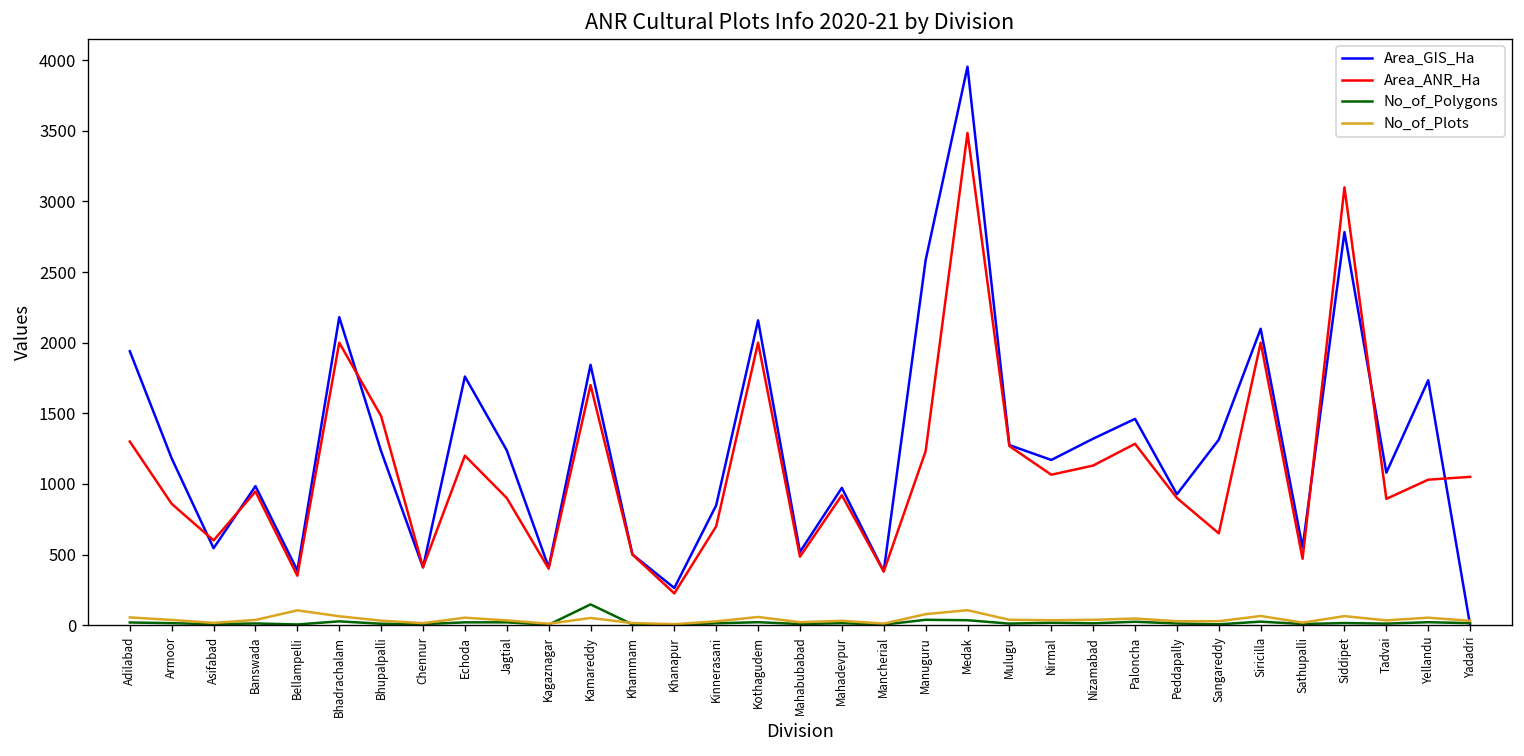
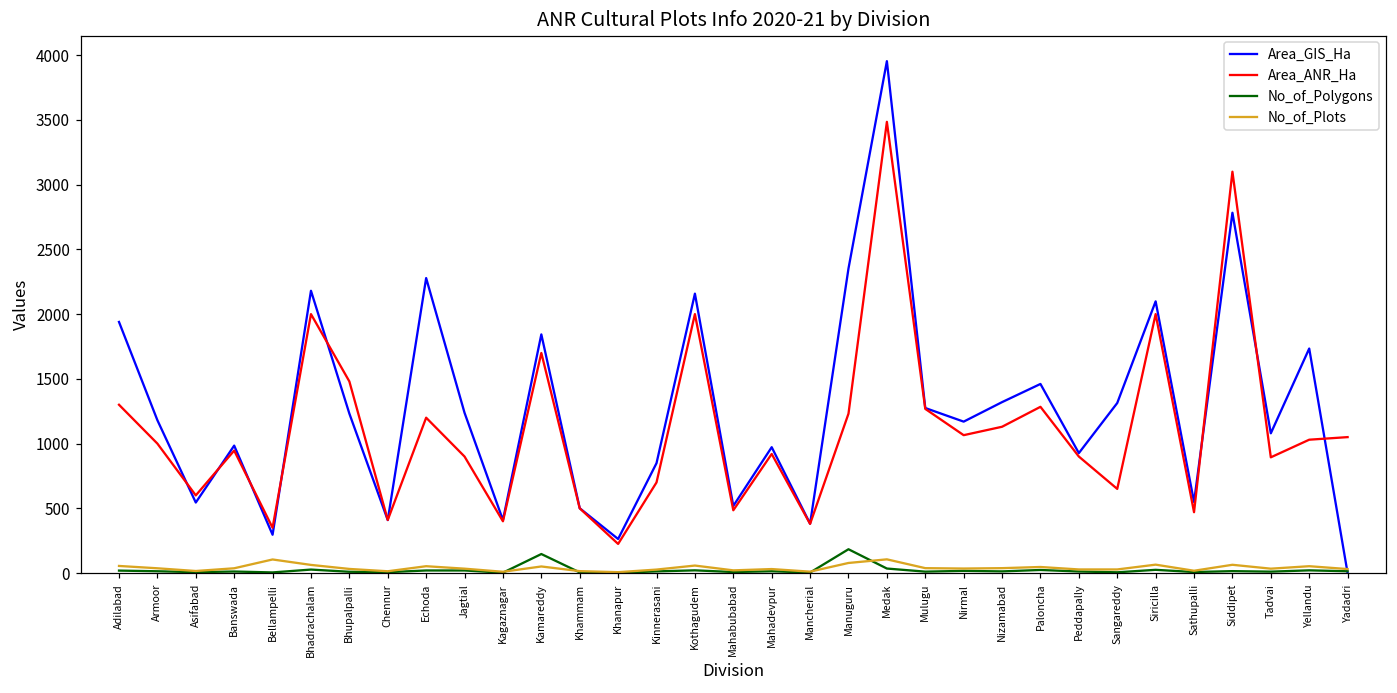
  {
    "Area_GIS_Ha": {
      "Adilabad": 1940,
      "Armoor": 1180,
      "Asifabad": 540,
      "Banswada": 980,
-     "Bellampelli": 390,
+     "Bellampelli": 300,
      "Bhadrachalam": 2180,
      "Bhupalpalli": 1230,
-     "Echoda": 1760,
+     "Echoda": 2280,
      "Jagtial": 1240,
      "Kamareddy": 1840,
      "Khanapur": 260,
      "Kinnerasani": 850,
      "Kothagudem": 2160,
      "Mahabubabad": 520,
      "Mahadevpur": 970,
-     "Manuguru": 2580,
+     "Manuguru": 2350,
      "Medak": 3950,
      "Nirmal": 1170,
      "Nizamabad": 1320,
      "Paloncha": 1460,
      "Peddapally": 930,
      "Sangareddy": 1310,
      "Siricilla": 2100,
      "Sathupalli": 550,
      "Siddipet": 2780,
      "Tadvai": 1080,
      "Yellandu": 1730
    },
    "Area_ANR_Ha": {
      "Adilabad": 1300,
-     "Armoor": 860,
+     "Armoor": 1000,
      "Asifabad": 600,
      "Banswada": 950,
      "Bellampelli": 350,
      "Bhadrachalam": 2000,
      "Bhupalpalli": 1480,
      "Echoda": 1200,
      "Jagtial": 900,
      "Kamareddy": 1700,
      "Khanapur": 230,
      "Kinnerasani": 700,
      "Kothagudem": 2000,
      "Mahabubabad": 490,
      "Mahadevpur": 920,
      "Manuguru": 1230,
      "Medak": 3490,
      "Nirmal": 1070,
      "Nizamabad": 1130,
      "Paloncha": 1280,
      "Peddapally": 900,
      "Sangareddy": 650,
      "Siricilla": 2000,
      "Sathupalli": 470,
      "Siddipet": 3100,
      "Tadvai": 890,
      "Yellandu": 1030,
      "Yadadri": 1050
    },
    "No_of_Polygons": {
      "Adilabad": 20,
      "Armoor": 10,
      "Banswada": 10,
      "Bellampelli": 10,
      "Bhadrachalam": 30,
      "Bhupalpalli": 10,
      "Echoda": 20,
      "Kamareddy": 150,
      "Kothagudem": 20,
-     "Manuguru": 40,
+     "Manuguru": 180,
      "Medak": 40,
      "Mulugu": 10,
      "Nizamabad": 10,
      "Paloncha": 20,
      "Sangareddy": 10,
      "Siricilla": 30,
      "Siddipet": 20,
      "Tadvai": 10,
      "Yellandu": 20
    },
    "No_of_Plots": {
      "Adilabad": 60,
      "Armoor": 40,
      "Banswada": 40,
      "Bellampelli": 110,
      "Bhadrachalam": 60,
      "Bhupalpalli": 30,
      "Echoda": 50,
      "Kamareddy": 50,
      "Kothagudem": 60,
      "Manuguru": 80,
      "Medak": 110,
      "Mulugu": 40,
      "Nizamabad": 40,
      "Paloncha": 50,
      "Sangareddy": 30,
      "Siricilla": 70,
      "Siddipet": 60,
      "Tadvai": 30,
      "Yellandu": 50
    }
  }
